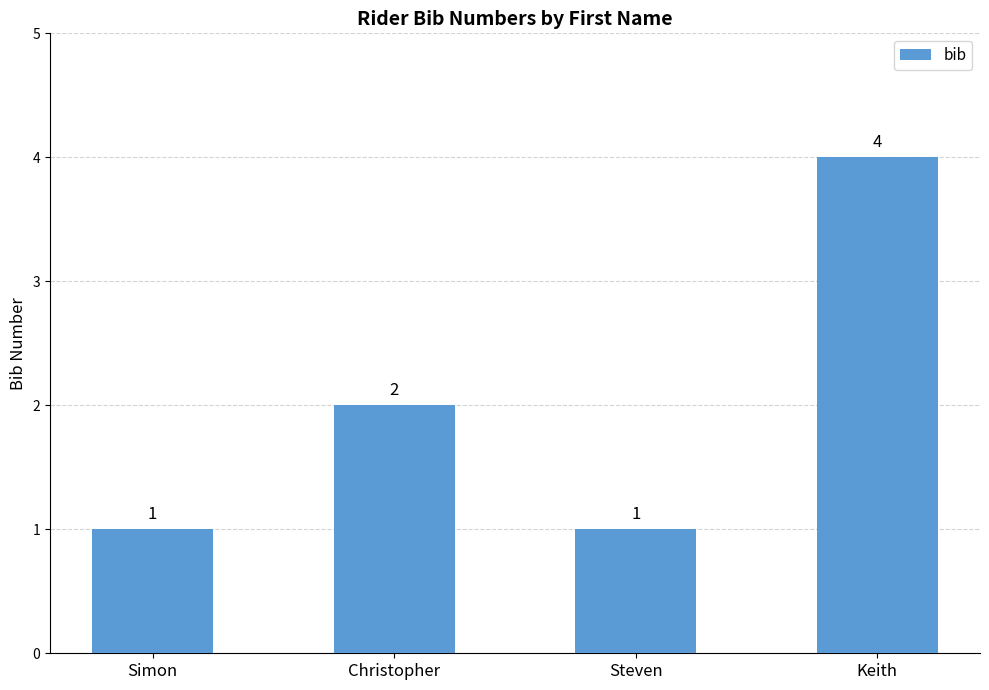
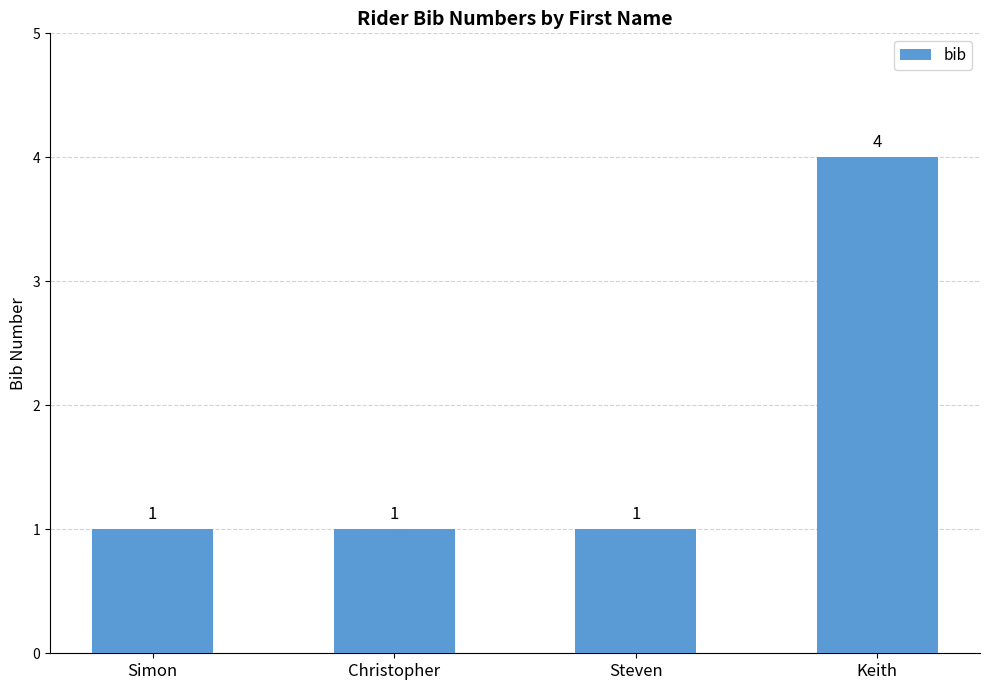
  {
    "Simon": 1,
-   "Christopher": 2,
+   "Christopher": 1,
    "Steven": 1,
    "Keith": 4
  }
